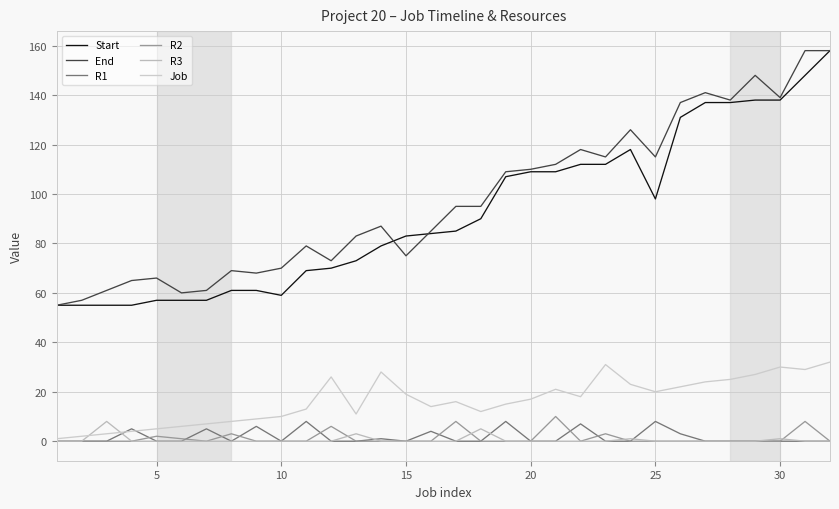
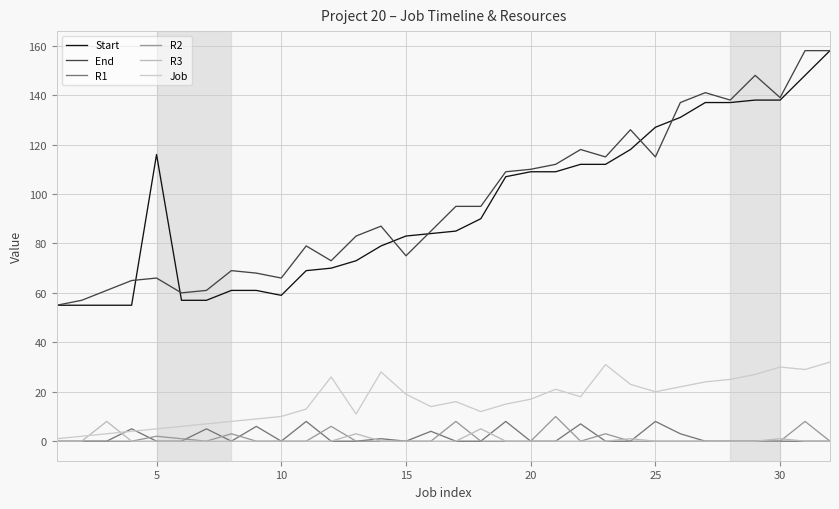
  {
    "Start": {
-     "5": 57,
+     "5": 116,
      "10": 59,
      "15": 83,
-     "25": 98
+     "25": 127
    },
    "End": {
      "5": 66,
-     "10": 70,
+     "10": 66,
      "15": 75,
      "25": 115
    }
  }
